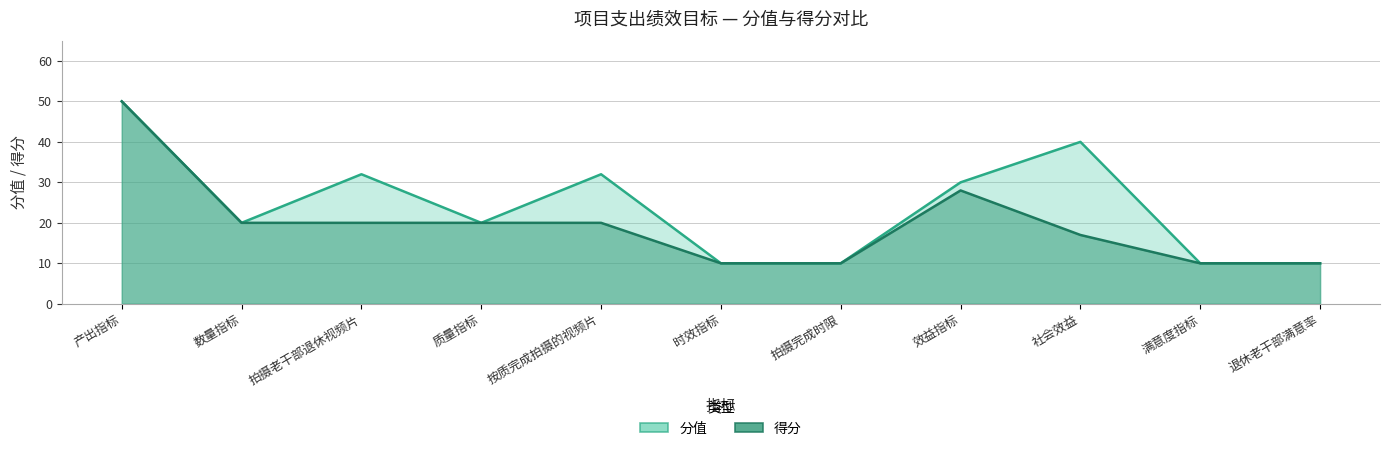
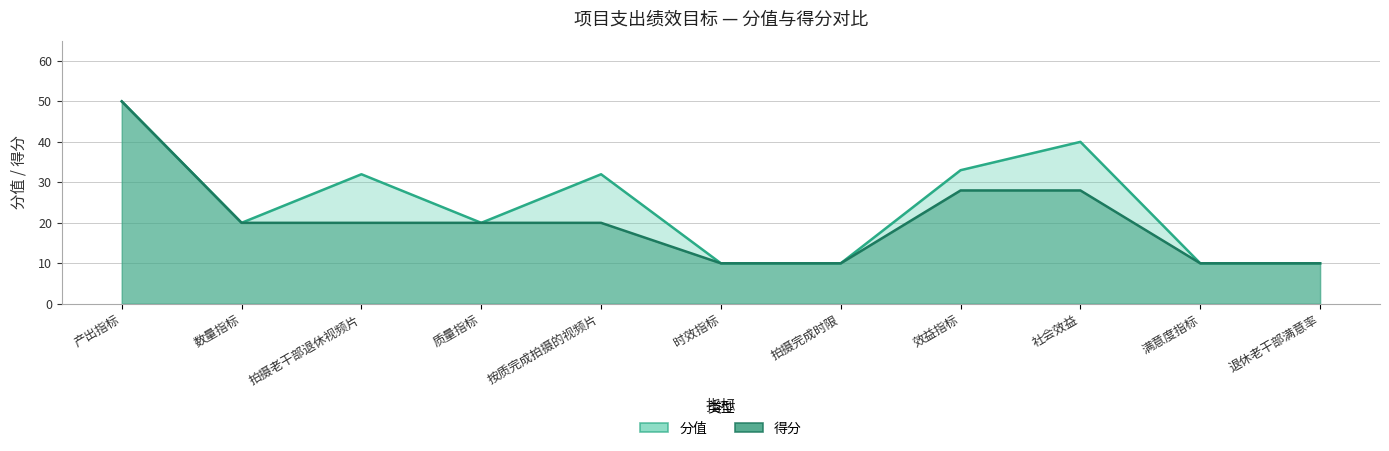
  {
    "分值": {
      "拍摄老干部退休视频片": 32,
      "按质完成拍摄的视频片": 32,
-     "效益指标": 30,
+     "效益指标": 33,
      "社会效益": 40
    },
    "得分": {
      "拍摄老干部退休视频片": 20,
      "按质完成拍摄的视频片": 20,
      "效益指标": 28,
-     "社会效益": 17
+     "社会效益": 28
    }
  }
